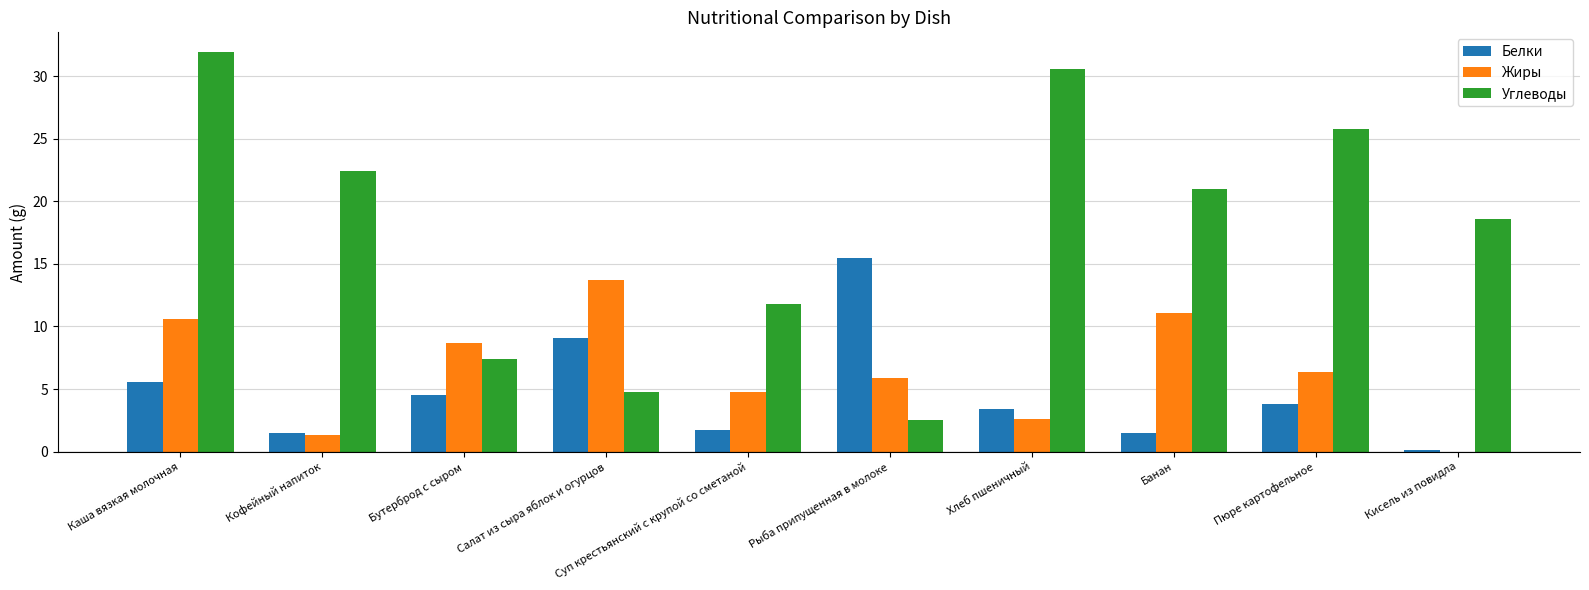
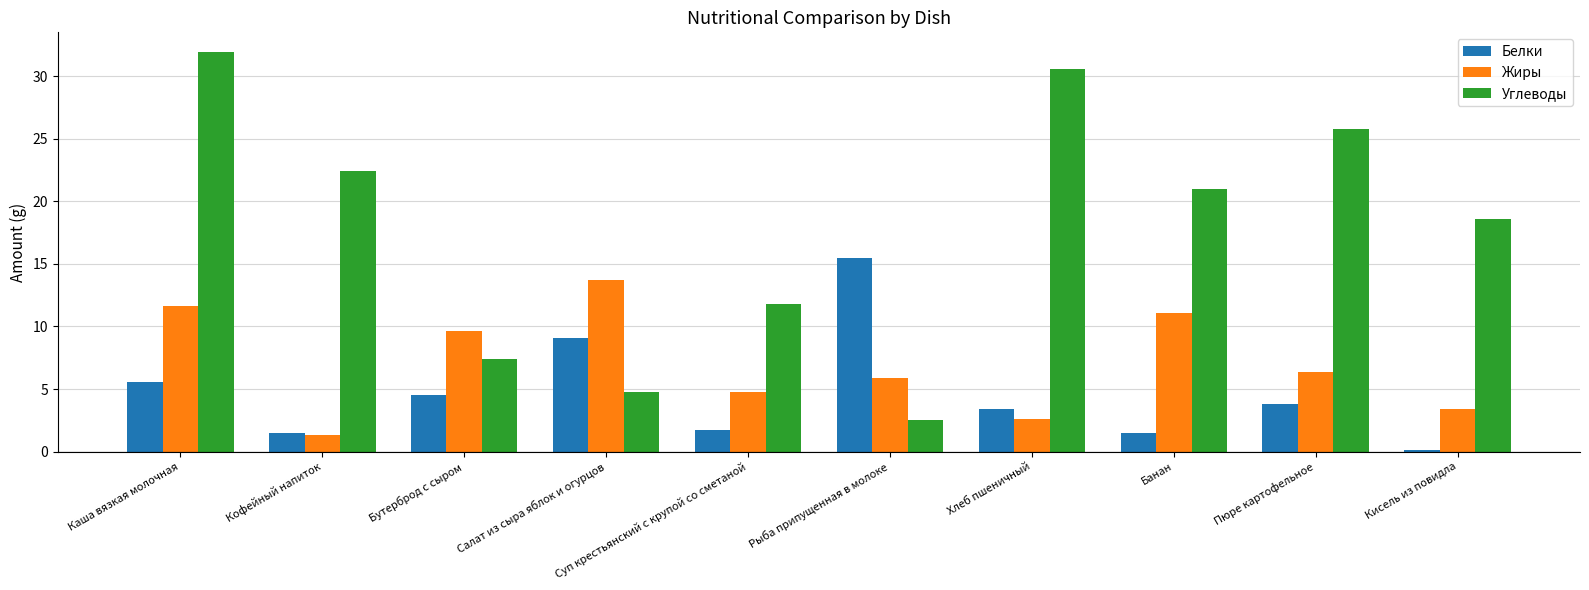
  {
    "Белки": {
      "Каша вязкая молочная": 5.6,
      "Кофейный напиток": 1.5,
      "Бутерброд с сыром": 4.5,
      "Салат из сыра яблок и огурцов": 9.1,
      "Суп крестьянский с крупой со сметаной": 1.7,
      "Рыба припущенная в молоке": 15.5,
      "Хлеб пшеничный": 3.4,
      "Банан": 1.5,
      "Пюре картофельное": 3.8
    },
    "Жиры": {
-     "Каша вязкая молочная": 10.6,
+     "Каша вязкая молочная": 11.6,
      "Кофейный напиток": 1.3,
-     "Бутерброд с сыром": 8.7,
+     "Бутерброд с сыром": 9.6,
      "Салат из сыра яблок и огурцов": 13.7,
      "Суп крестьянский с крупой со сметаной": 4.8,
      "Рыба припущенная в молоке": 5.9,
      "Хлеб пшеничный": 2.6,
      "Банан": 11.1,
      "Пюре картофельное": 6.4,
-     "Кисель из повидла": 0.0
+     "Кисель из повидла": 3.4
    },
    "Углеводы": {
      "Каша вязкая молочная": 31.9,
      "Кофейный напиток": 22.4,
      "Бутерброд с сыром": 7.4,
      "Салат из сыра яблок и огурцов": 4.8,
      "Суп крестьянский с крупой со сметаной": 11.8,
      "Рыба припущенная в молоке": 2.5,
      "Хлеб пшеничный": 30.6,
      "Банан": 21.0,
      "Пюре картофельное": 25.8,
      "Кисель из повидла": 18.6
    }
  }
